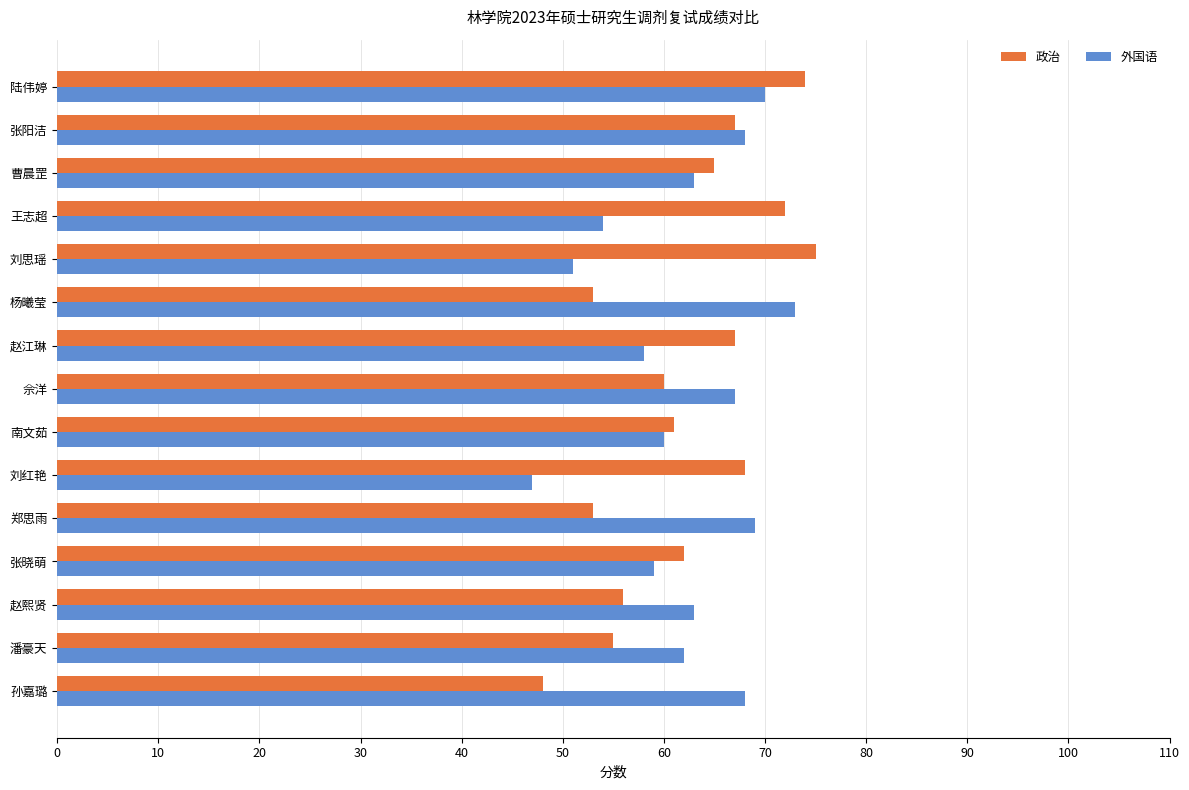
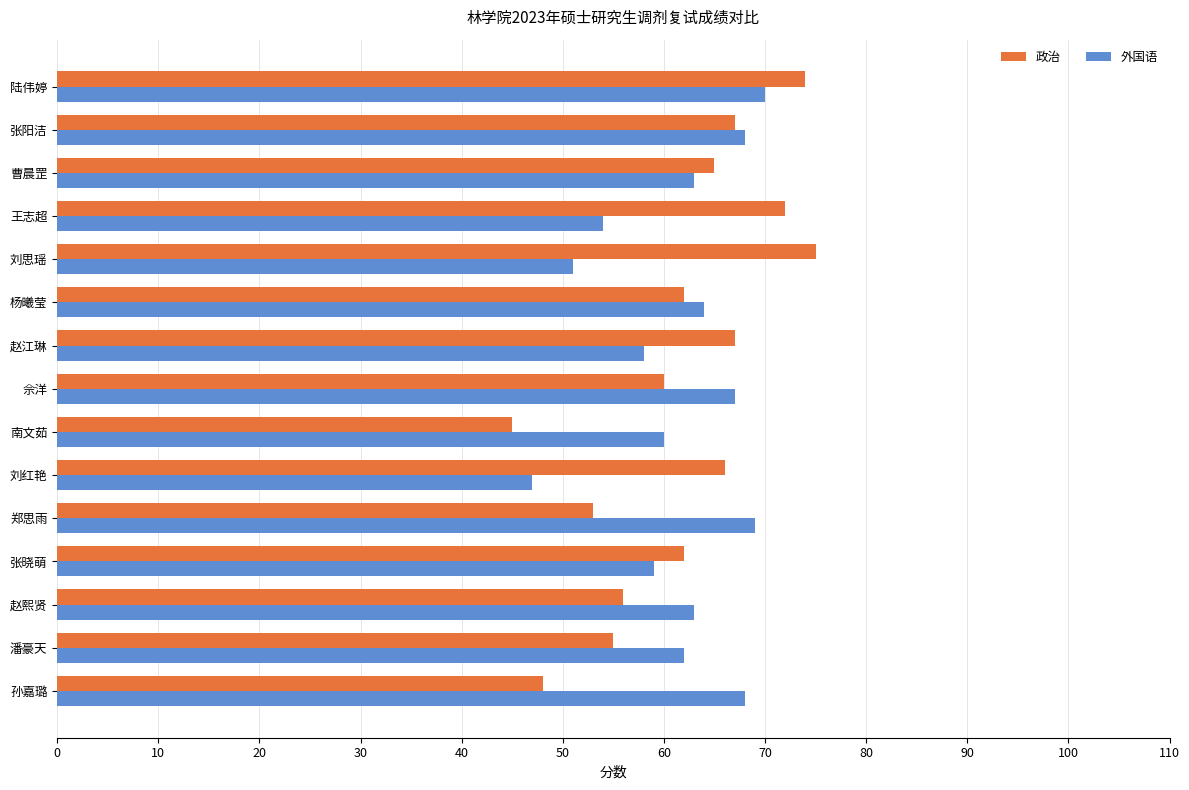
  {
    "政治": {
      "陆伟婷": 74,
      "张阳洁": 67,
      "曹晨罡": 65,
      "王志超": 72,
      "刘思瑶": 75,
-     "杨曦莹": 53,
+     "杨曦莹": 62,
      "赵江琳": 67,
      "佘洋": 60,
-     "南文茹": 61,
-     "刘红艳": 68,
+     "南文茹": 45,
+     "刘红艳": 66,
      "郑思雨": 53,
      "张晓萌": 62,
      "赵熙贤": 56,
      "潘豪天": 55,
      "孙嘉璐": 48
    },
    "外国语": {
      "陆伟婷": 70,
      "张阳洁": 68,
      "曹晨罡": 63,
      "王志超": 54,
      "刘思瑶": 51,
-     "杨曦莹": 73,
+     "杨曦莹": 64,
      "赵江琳": 58,
      "佘洋": 67,
      "南文茹": 60,
      "刘红艳": 47,
      "郑思雨": 69,
      "张晓萌": 59,
      "赵熙贤": 63,
      "潘豪天": 62,
      "孙嘉璐": 68
    }
  }
